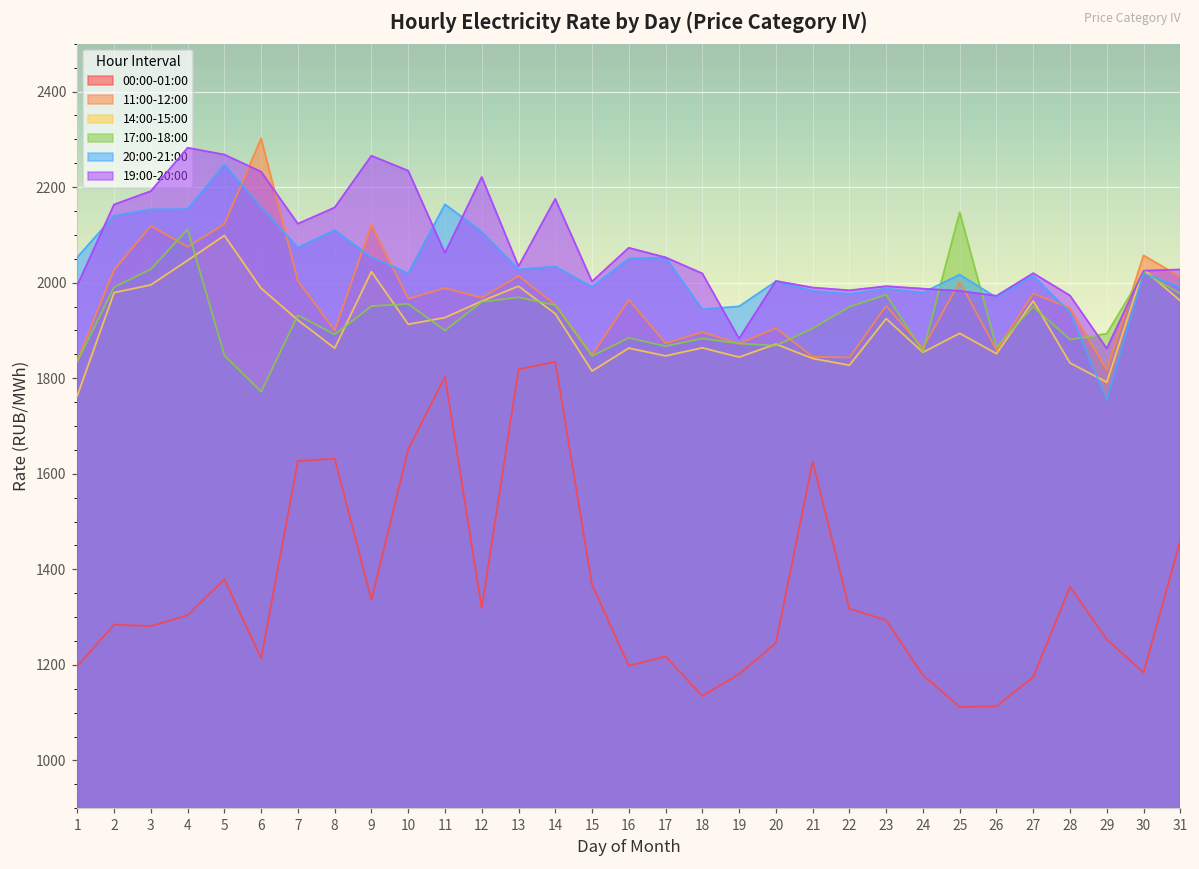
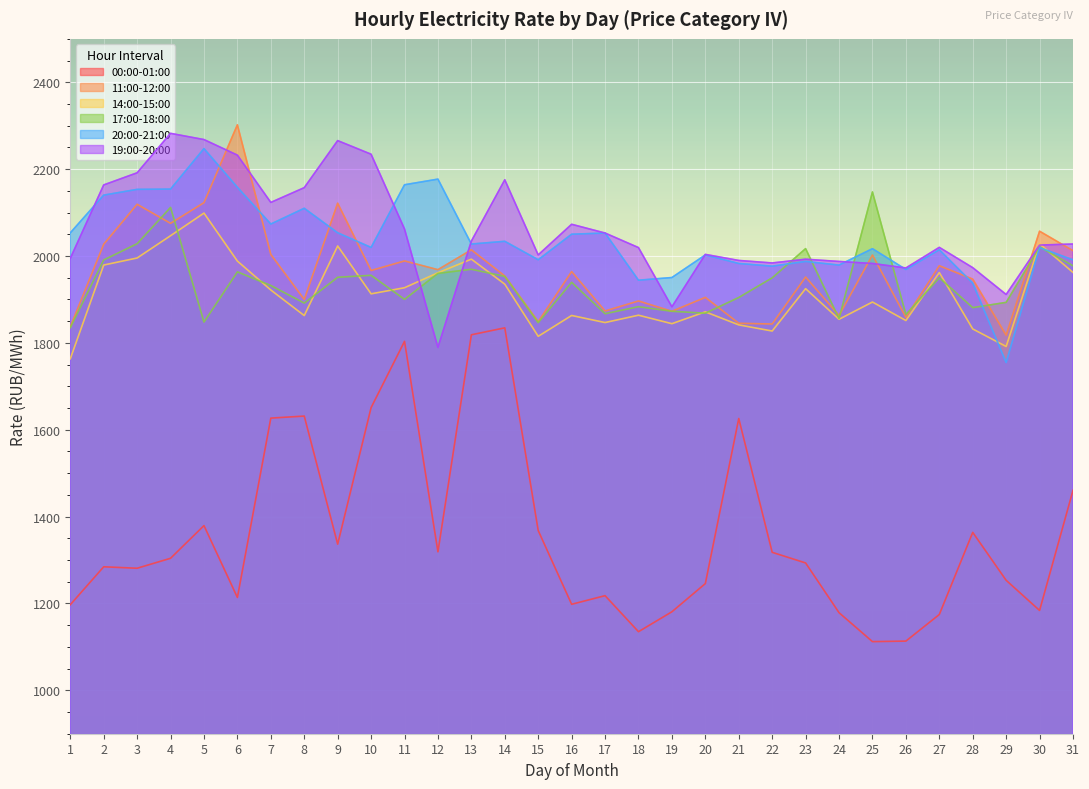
  {
    "17:00-18:00": {
      "2": 1990,
      "3": 2030,
      "4": 2110,
      "5": 1850,
-     "6": 1770,
+     "6": 1960,
      "7": 1930,
      "8": 1890,
      "9": 1950,
      "10": 1960,
      "11": 1900,
      "13": 1970,
-     "16": 1880,
+     "16": 1940,
      "17": 1870,
      "18": 1880,
      "21": 1900,
      "22": 1950,
-     "23": 1970,
+     "23": 2020,
      "25": 2150,
      "26": 1870,
      "27": 1950,
      "28": 1880,
      "29": 1890,
      "31": 1980
    },
    "20:00-21:00": {
      "1": 2050,
      "2": 2140,
      "3": 2150,
      "4": 2150,
      "5": 2250,
      "6": 2160,
      "7": 2070,
      "8": 2110,
      "9": 2050,
      "10": 2020,
      "11": 2160,
-     "12": 2110,
+     "12": 2180,
      "13": 2030,
      "14": 2030,
      "15": 1990,
      "16": 2050,
      "18": 1940,
      "19": 1950,
      "21": 1980,
      "22": 1980,
      "24": 1980,
      "25": 2020,
      "28": 1940,
      "29": 1750,
      "31": 1990
    },
    "19:00-20:00": {
      "1": 1990,
      "2": 2160,
      "3": 2190,
      "5": 2270,
      "6": 2230,
      "7": 2120,
      "8": 2160,
      "9": 2270,
      "10": 2230,
      "11": 2060,
-     "12": 2220,
+     "12": 1790,
      "13": 2030,
      "14": 2180,
      "15": 2000,
      "16": 2070,
      "18": 2020,
      "19": 1880,
      "21": 1990,
      "22": 1980,
      "24": 1990,
      "25": 1980,
      "28": 1970,
-     "29": 1860,
+     "29": 1910,
      "31": 2030
    }
  }
